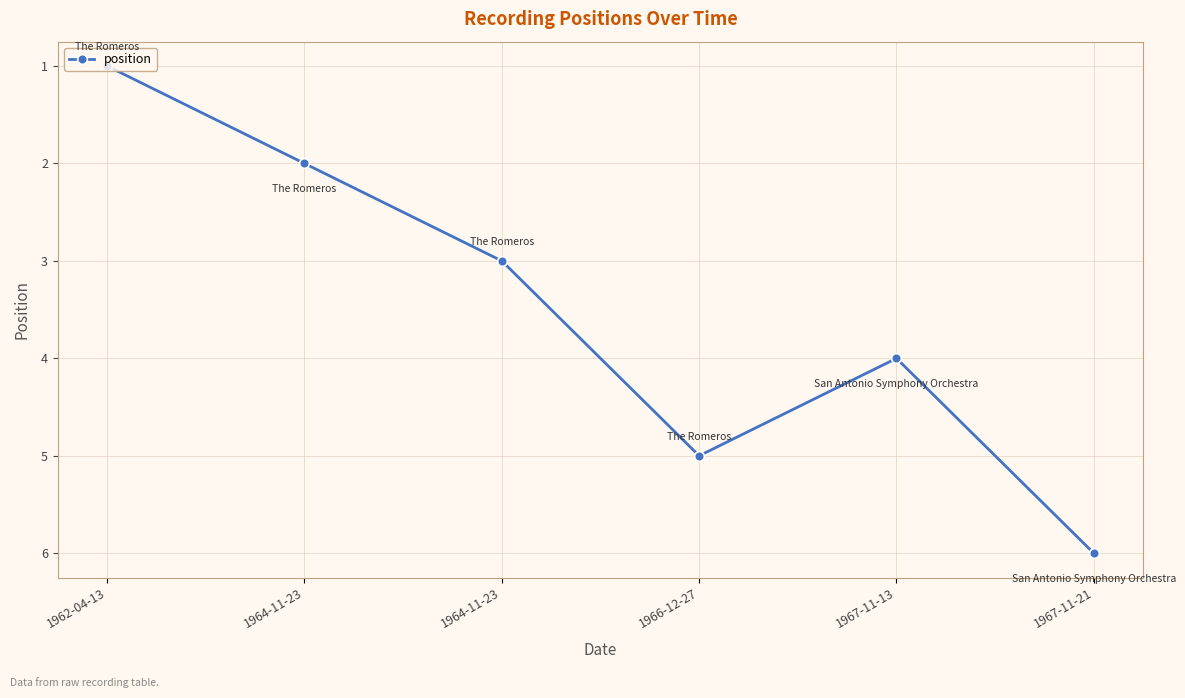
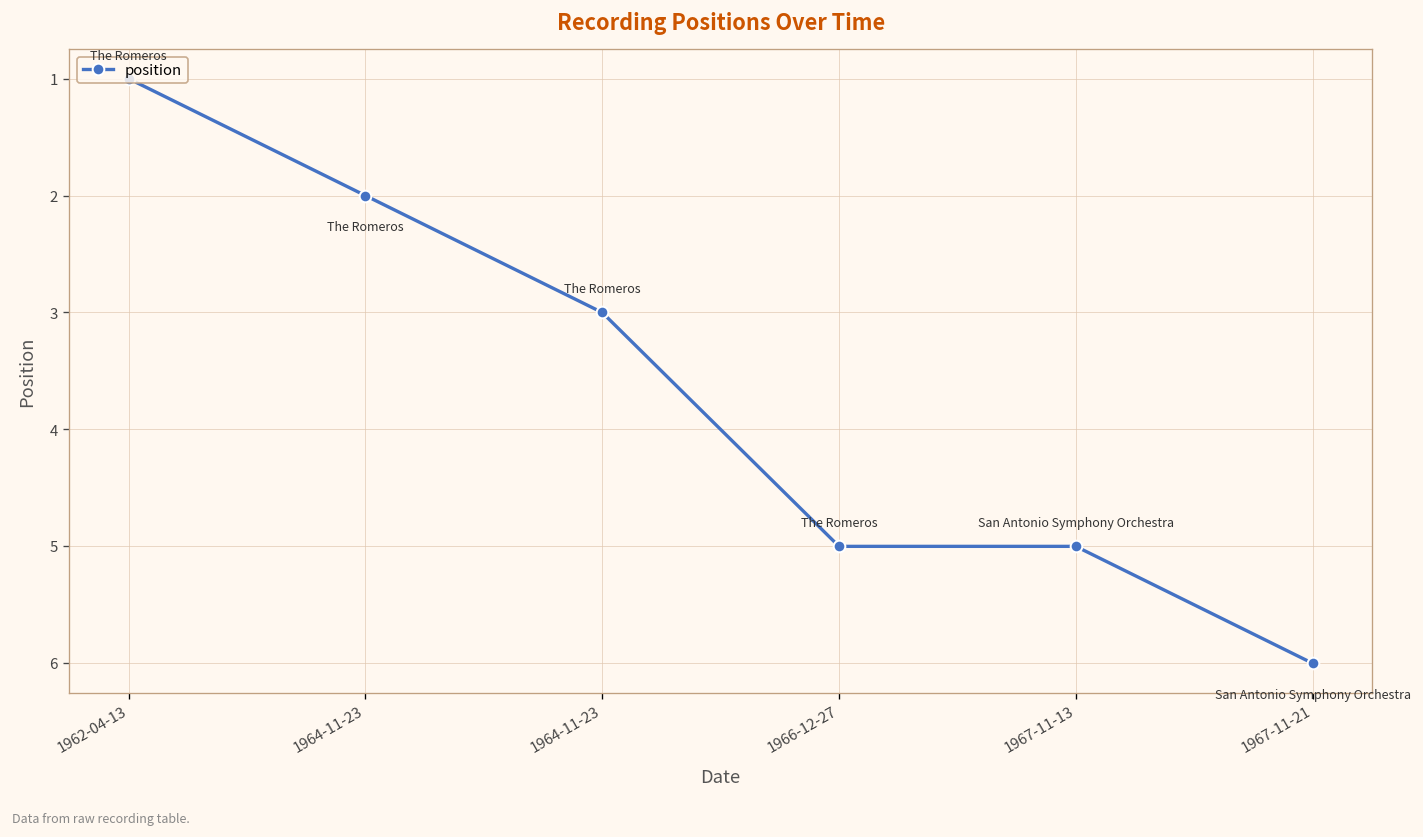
  {
    "1966-12-27": 5,
-   "1967-11-13": 4,
+   "1967-11-13": 5,
    "1967-11-21": 6
  }
